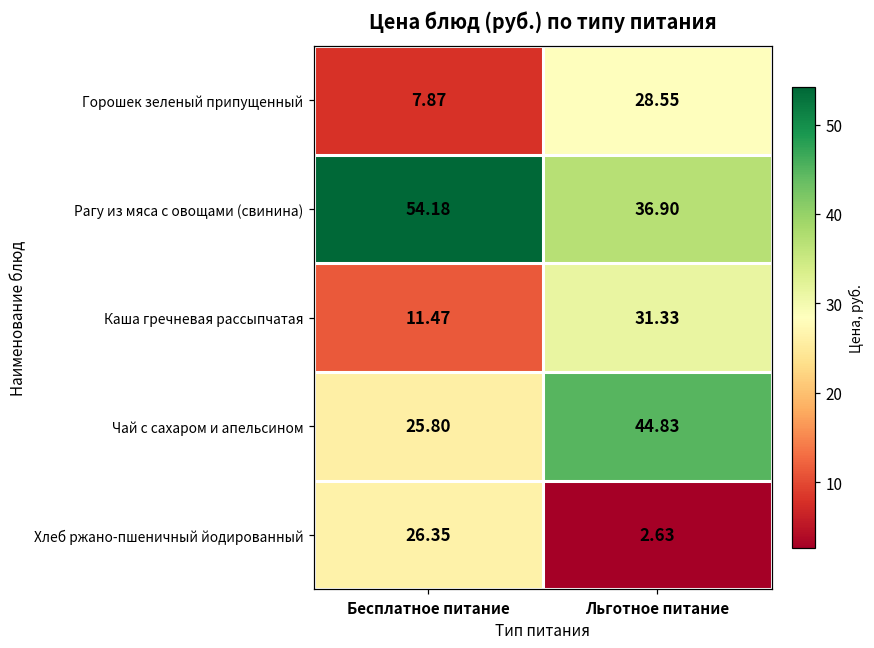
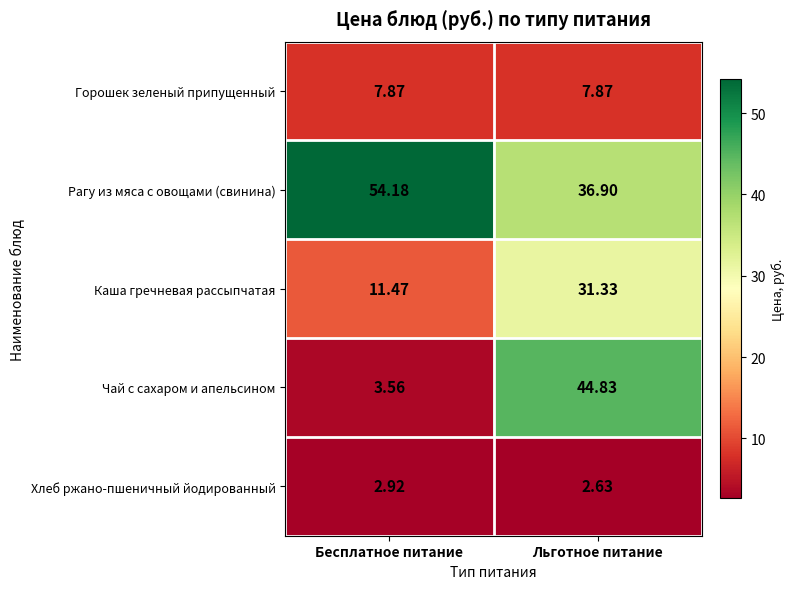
  {
    "Горошек зеленый припущенный": {
      "Бесплатное питание": 7.87,
-     "Льготное питание": 28.55
+     "Льготное питание": 7.87
    },
    "Рагу из мяса с овощами (свинина)": {
      "Бесплатное питание": 54.18,
      "Льготное питание": 36.90
    },
    "Каша гречневая рассыпчатая": {
      "Бесплатное питание": 11.47,
      "Льготное питание": 31.33
    },
    "Чай с сахаром и апельсином": {
-     "Бесплатное питание": 25.80,
+     "Бесплатное питание": 3.56,
      "Льготное питание": 44.83
    },
    "Хлеб ржано-пшеничный йодированный": {
-     "Бесплатное питание": 26.35,
+     "Бесплатное питание": 2.92,
      "Льготное питание": 2.63
    }
  }
